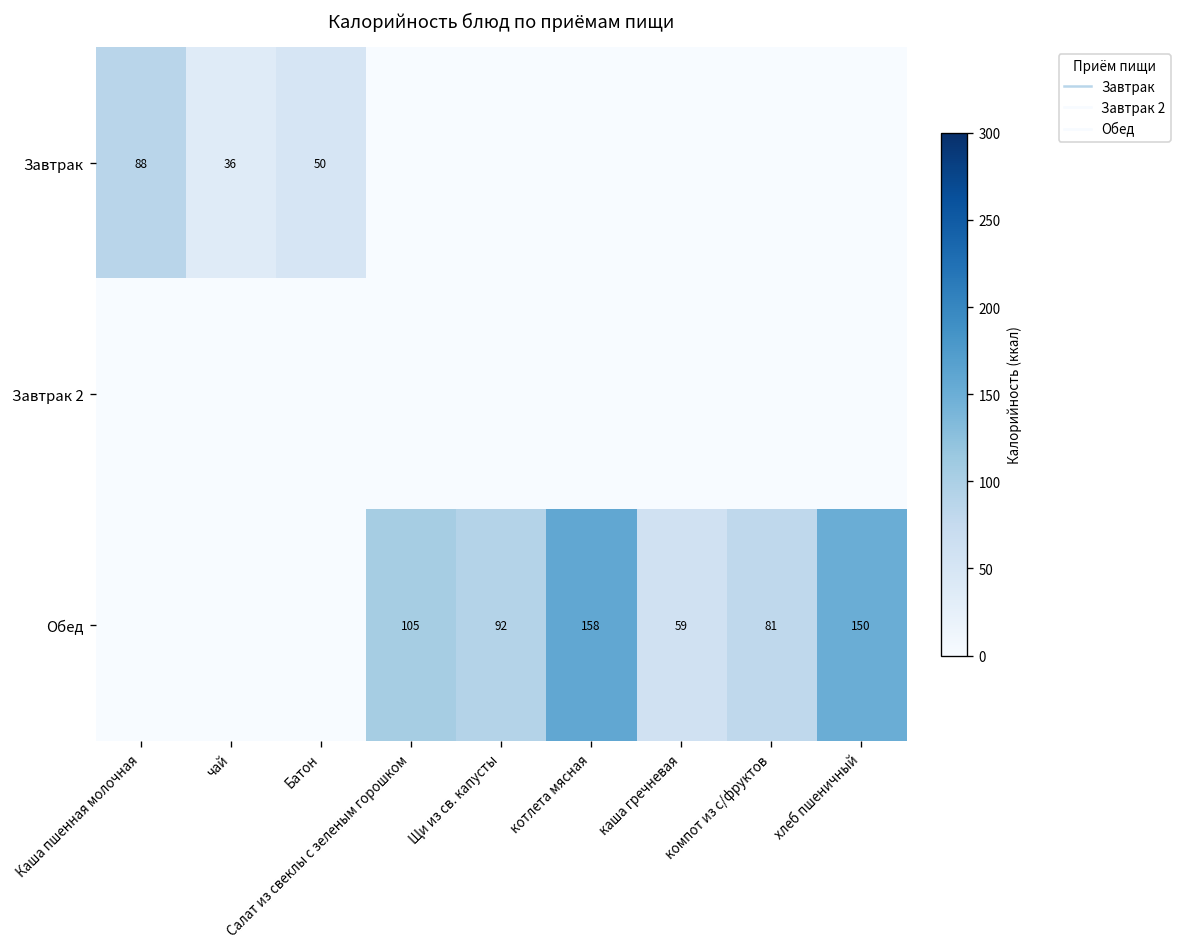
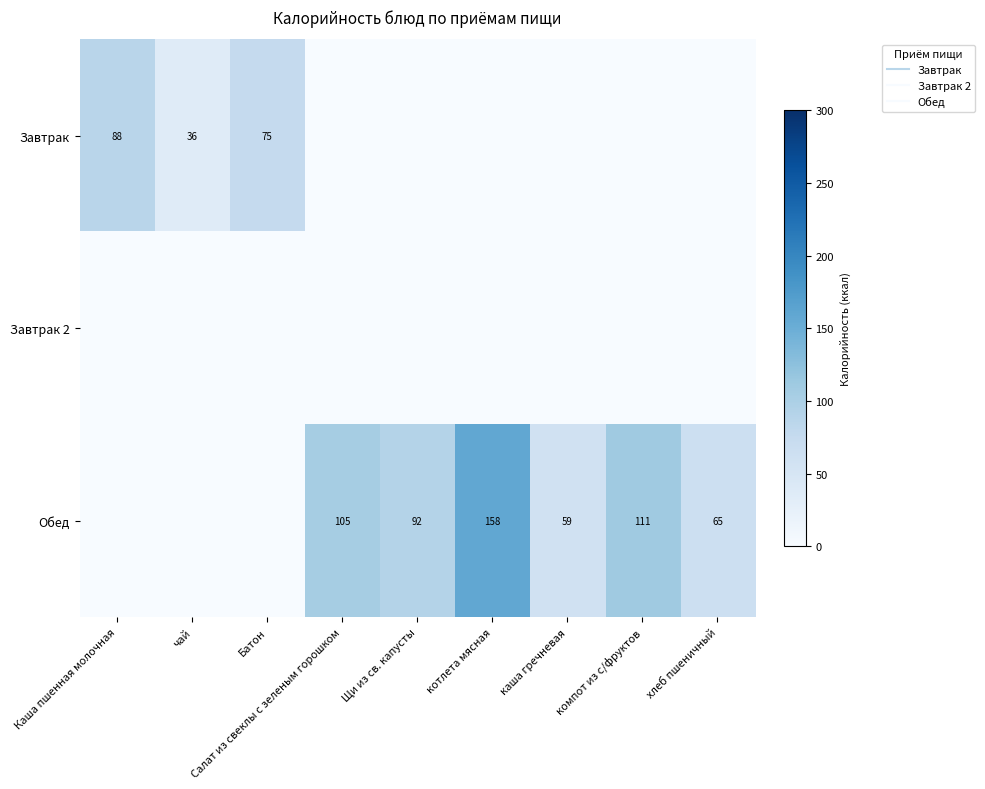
  {
    "Завтрак": {
      "Каша пшенная молочная": 88,
      "чай": 36,
-     "Батон": 50
+     "Батон": 75
    },
    "Обед": {
      "Салат из свеклы с зеленым горошком": 105,
      "Щи из св. капусты": 92,
      "котлета мясная": 158,
      "каша гречневая": 59,
-     "компот из с/фруктов": 81,
-     "хлеб пшеничный": 150
+     "компот из с/фруктов": 111,
+     "хлеб пшеничный": 65
    }
  }
